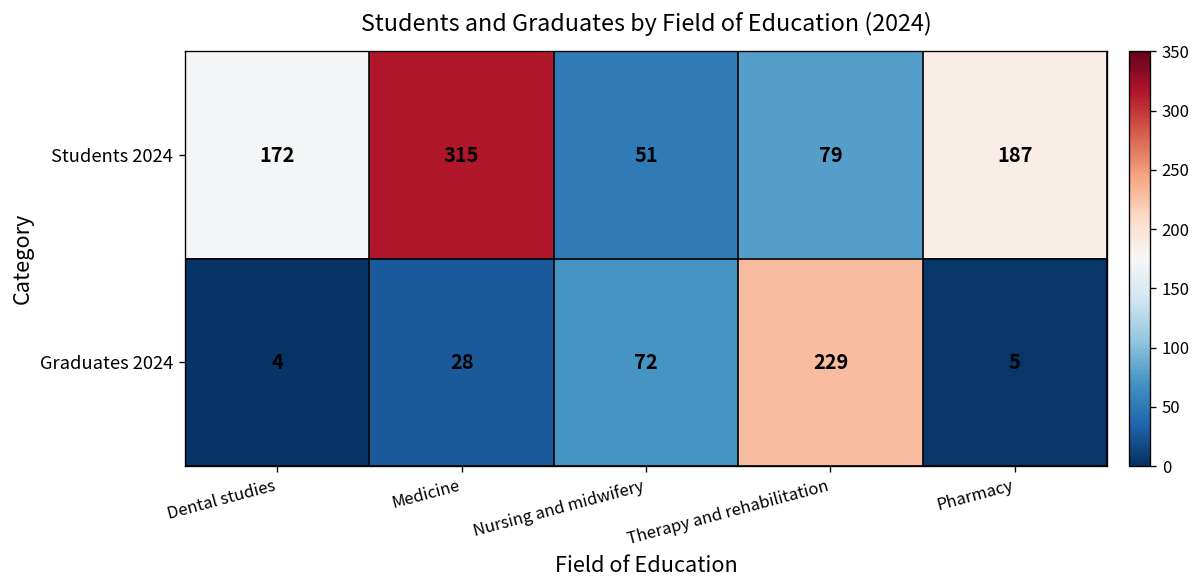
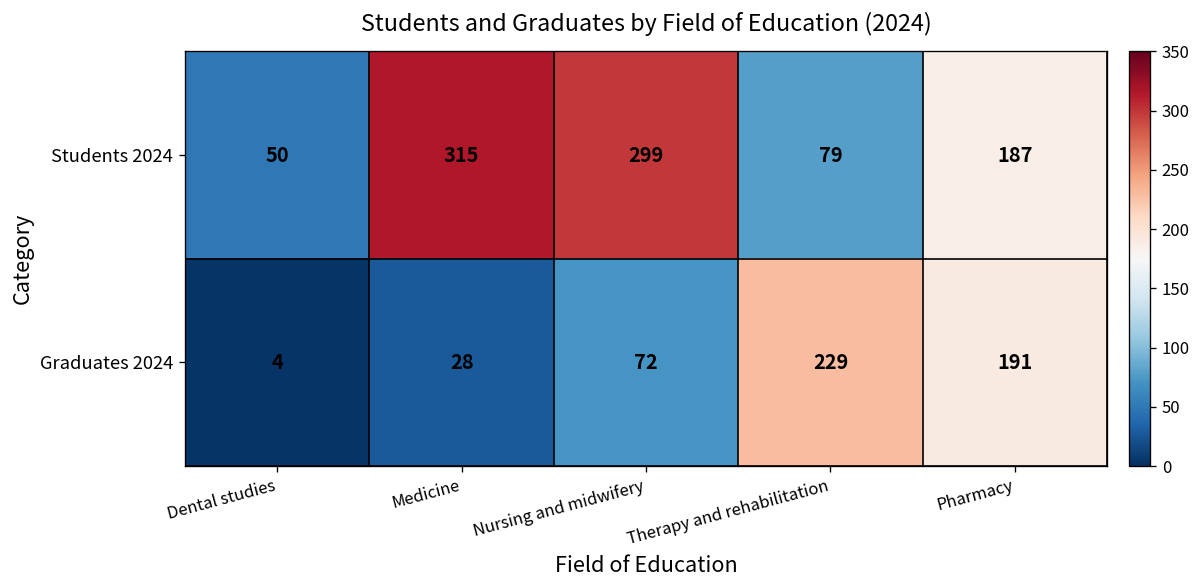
  {
    "Students 2024": {
-     "Dental studies": 172,
+     "Dental studies": 50,
      "Medicine": 315,
-     "Nursing and midwifery": 51,
+     "Nursing and midwifery": 299,
      "Therapy and rehabilitation": 79,
      "Pharmacy": 187
    },
    "Graduates 2024": {
      "Dental studies": 4,
      "Medicine": 28,
      "Nursing and midwifery": 72,
      "Therapy and rehabilitation": 229,
-     "Pharmacy": 5
+     "Pharmacy": 191
    }
  }
